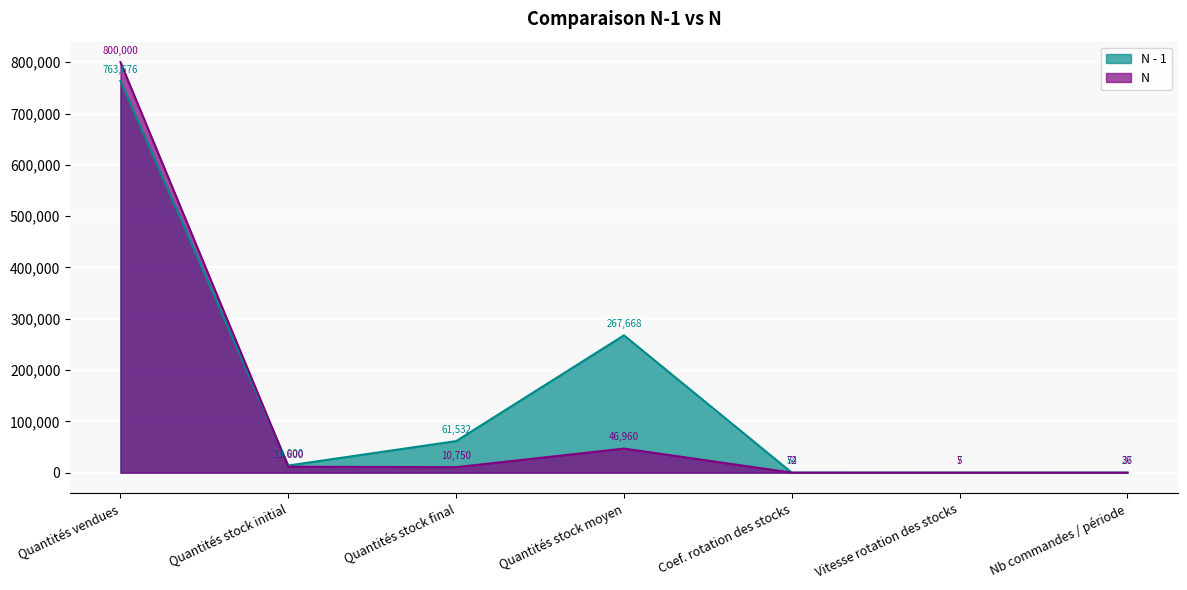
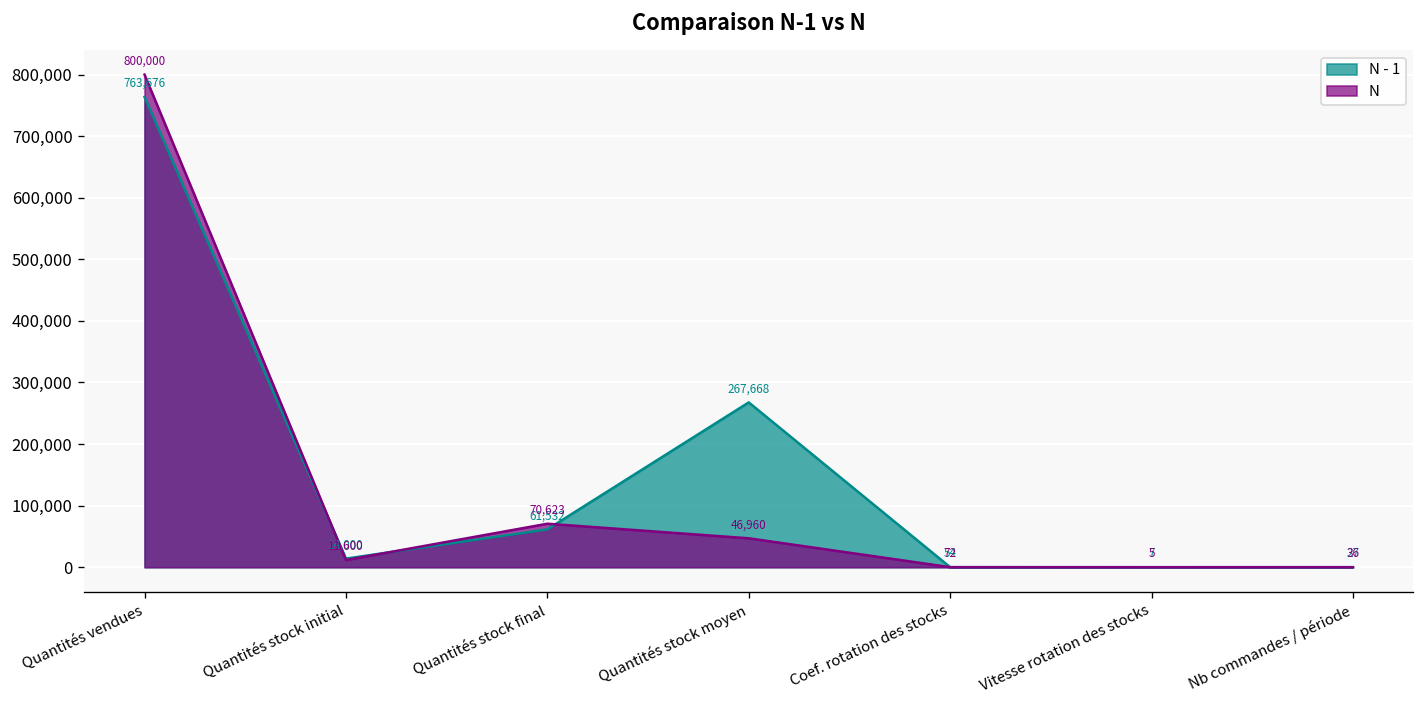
  {
    "N - 1": {
      "Quantités vendues": "763,676",
      "Quantités stock final": "61,532",
      "Quantités stock moyen": "267,668"
    },
    "N": {
      "Quantités vendues": "800,000",
-     "Quantités stock final": "10,750",
+     "Quantités stock final": "70,623",
      "Quantités stock moyen": "46,960"
    }
  }
